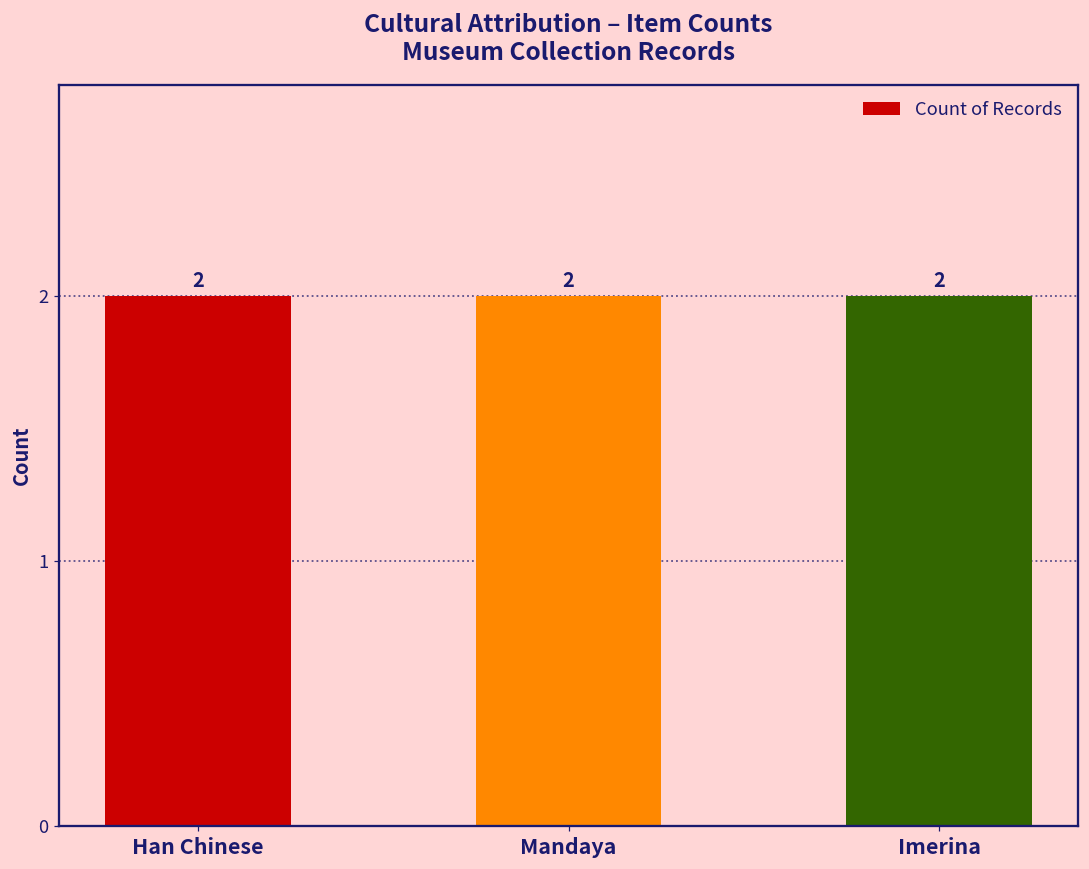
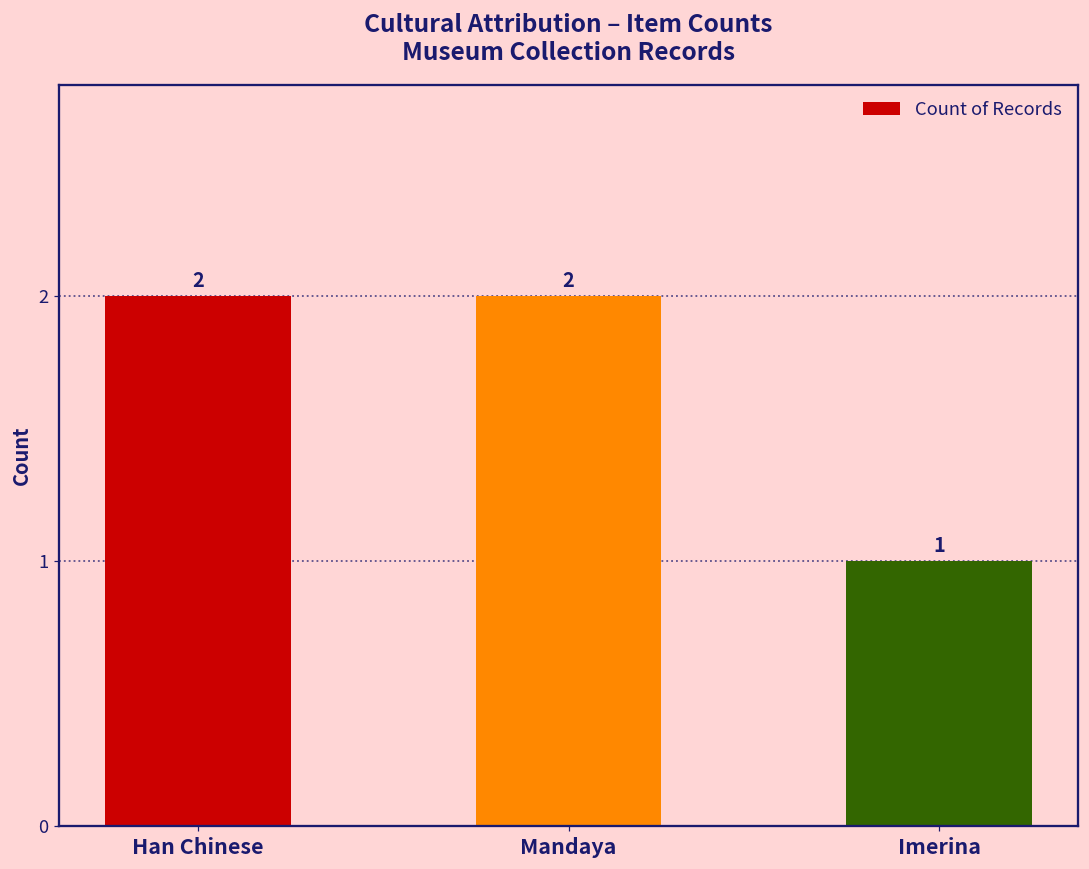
  {
    "Han Chinese": 2,
    "Mandaya": 2,
-   "Imerina": 2
+   "Imerina": 1
  }
